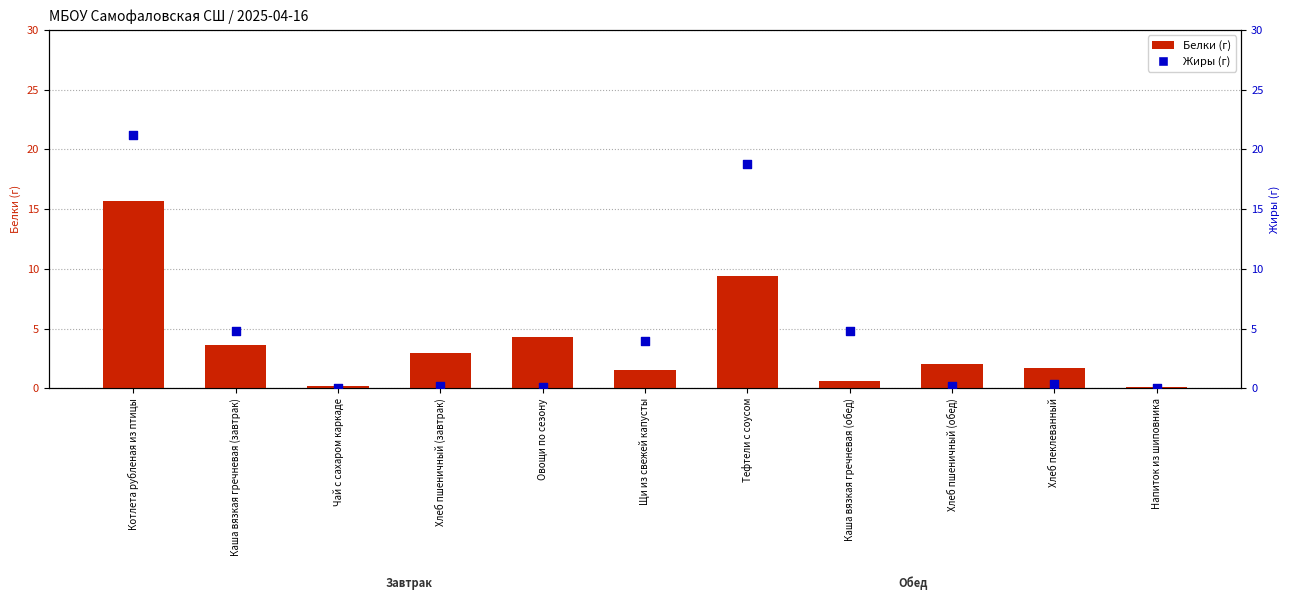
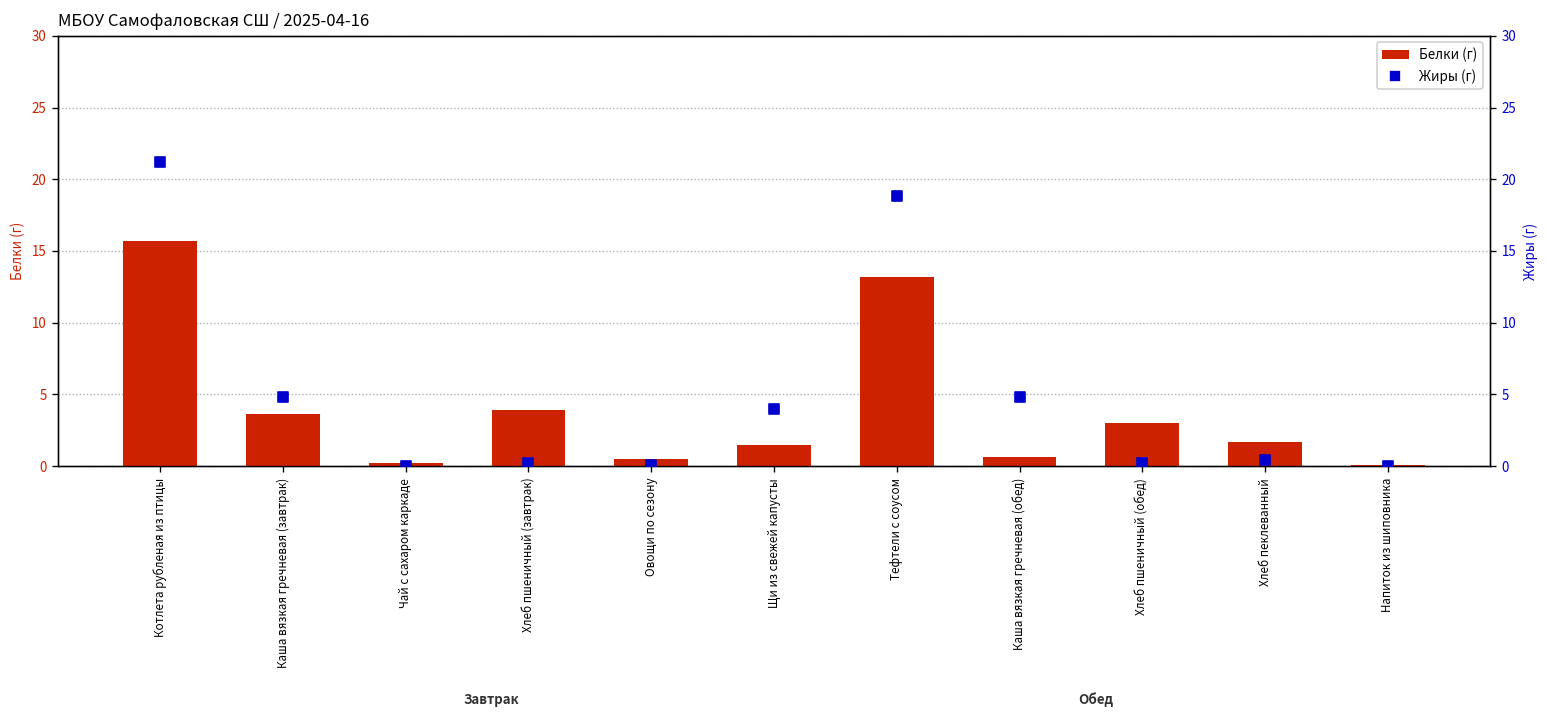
  {
    "Белки (г)": {
      "Котлета рубленая из птицы": 15.7,
      "Каша вязкая гречневая (завтрак)": 3.6,
-     "Хлеб пшеничный (завтрак)": 3.0,
-     "Овощи по сезону": 4.3,
+     "Хлеб пшеничный (завтрак)": 3.9,
+     "Овощи по сезону": 0.5,
      "Щи из свежей капусты": 1.5,
-     "Тефтели с соусом": 9.4,
+     "Тефтели с соусом": 13.2,
      "Каша вязкая гречневая (обед)": 0.6,
-     "Хлеб пшеничный (обед)": 2,
+     "Хлеб пшеничный (обед)": 3,
      "Хлеб пеклеванный": 1.7
    }
  }
